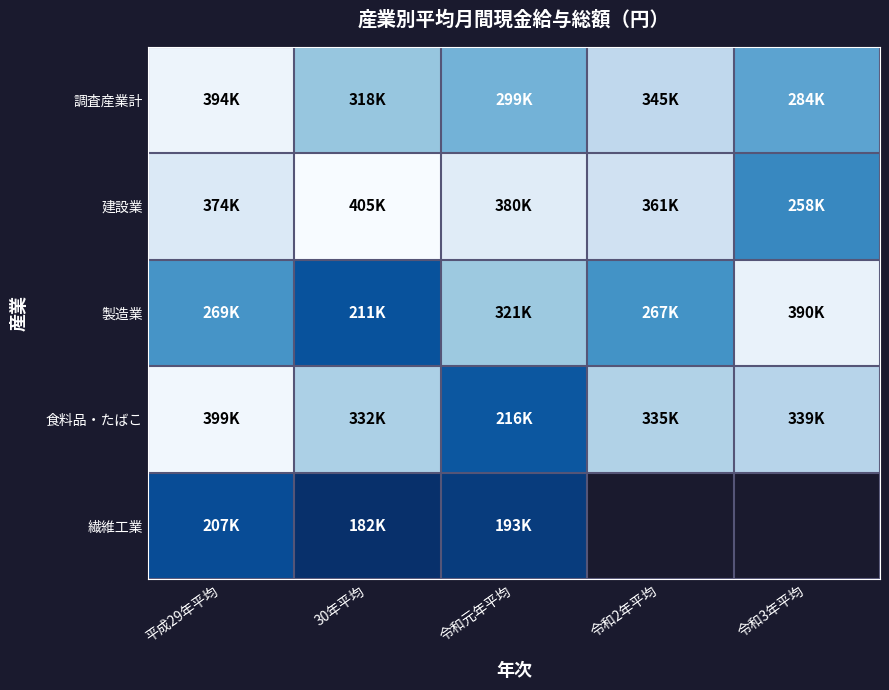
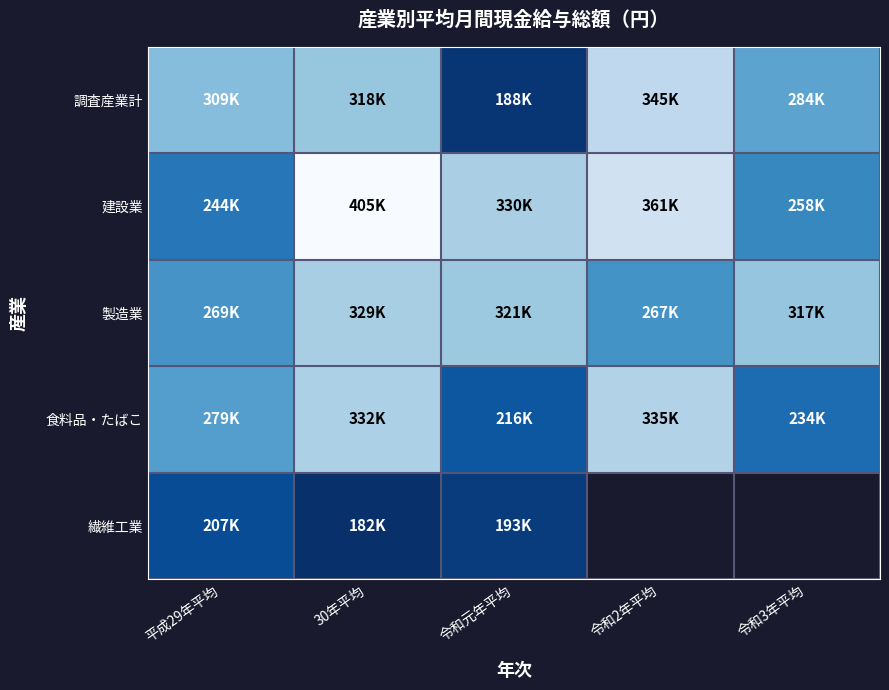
  {
    "調査産業計": {
-     "平成29年平均": "394K",
+     "平成29年平均": "309K",
      "30年平均": "318K",
-     "令和元年平均": "299K",
+     "令和元年平均": "188K",
      "令和2年平均": "345K",
      "令和3年平均": "284K"
    },
    "建設業": {
-     "平成29年平均": "374K",
+     "平成29年平均": "244K",
      "30年平均": "405K",
-     "令和元年平均": "380K",
+     "令和元年平均": "330K",
      "令和2年平均": "361K",
      "令和3年平均": "258K"
    },
    "製造業": {
      "平成29年平均": "269K",
-     "30年平均": "211K",
+     "30年平均": "329K",
      "令和元年平均": "321K",
      "令和2年平均": "267K",
-     "令和3年平均": "390K"
+     "令和3年平均": "317K"
    },
    "食料品・たばこ": {
-     "平成29年平均": "399K",
+     "平成29年平均": "279K",
      "30年平均": "332K",
      "令和元年平均": "216K",
      "令和2年平均": "335K",
-     "令和3年平均": "339K"
+     "令和3年平均": "234K"
    },
    "繊維工業": {
      "平成29年平均": "207K",
      "30年平均": "182K",
      "令和元年平均": "193K"
    }
  }
